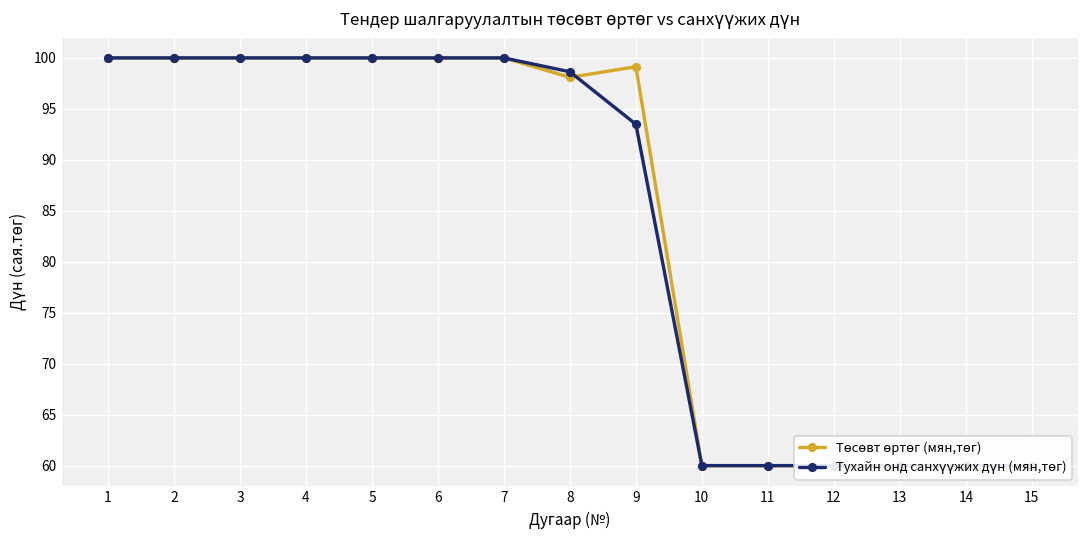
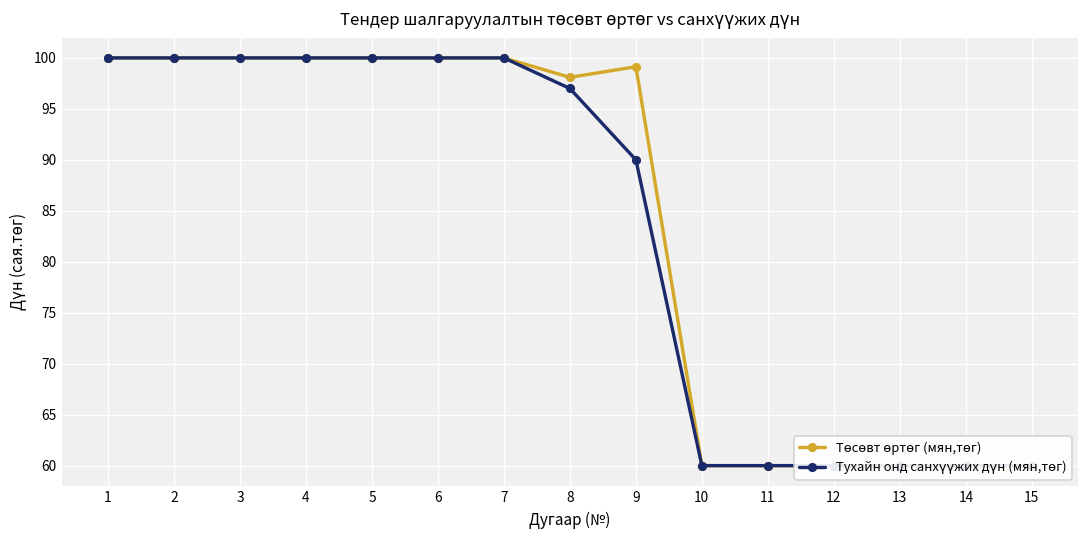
  {
    "Төсөвт өртөг (мян,төг)": {
      "8": 98,
      "9": 99
    },
    "Тухайн онд санхүүжих дүн (мян,төг)": {
-     "8": 99,
-     "9": 93
+     "8": 97,
+     "9": 90
    }
  }
